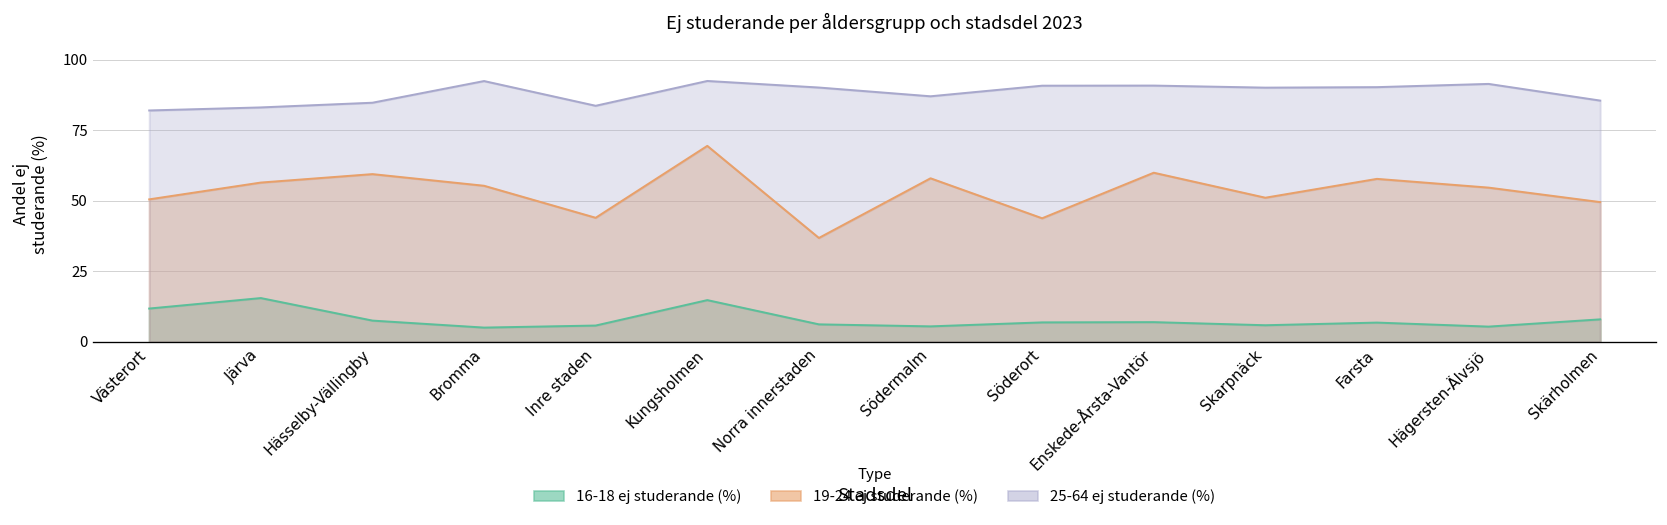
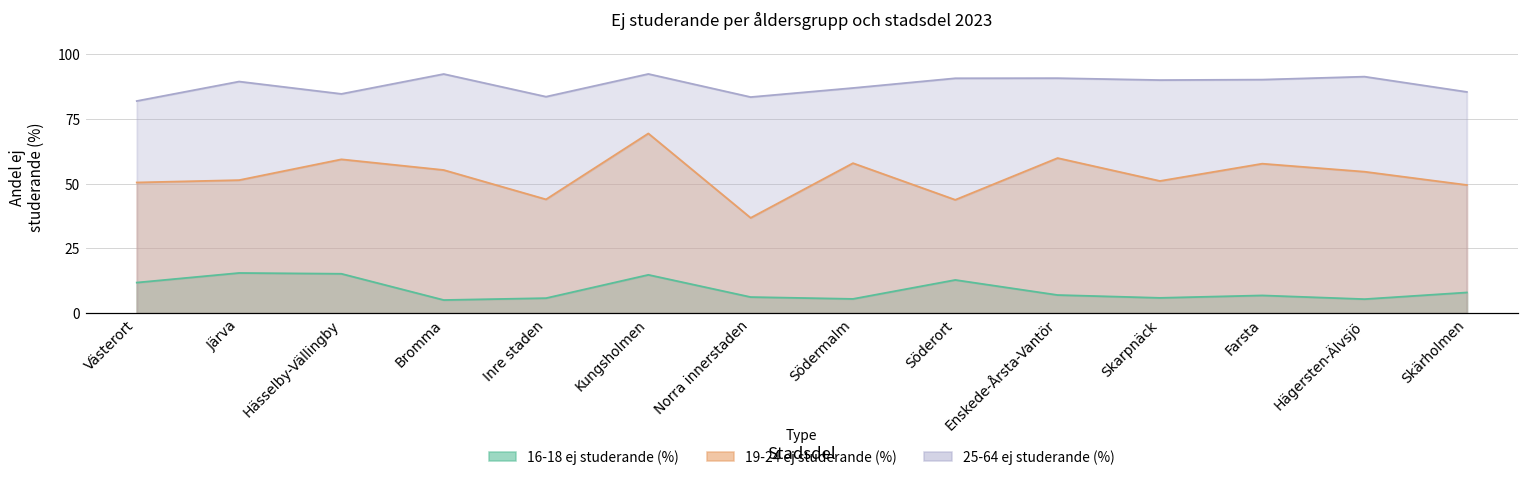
  {
    "16-18 ej studerande (%)": {
      "Västerort": 12,
      "Järva": 15,
-     "Hässelby-Vällingby": 8,
+     "Hässelby-Vällingby": 15,
      "Bromma": 5,
      "Inre staden": 6,
      "Kungsholmen": 15,
      "Norra innerstaden": 6,
      "Södermalm": 5,
-     "Söderort": 7,
+     "Söderort": 13,
      "Enskede-Årsta-Vantör": 7,
      "Skarpnäck": 6,
      "Farsta": 7,
      "Hägersten-Älvsjö": 5,
      "Skärholmen": 8
    },
    "19-24 ej studerande (%)": {
      "Västerort": 50,
-     "Järva": 56,
+     "Järva": 51,
      "Hässelby-Vällingby": 59,
      "Bromma": 55,
      "Inre staden": 44,
      "Kungsholmen": 69,
      "Norra innerstaden": 37,
      "Södermalm": 58,
      "Söderort": 44,
      "Enskede-Årsta-Vantör": 60,
      "Skarpnäck": 51,
      "Farsta": 58,
      "Hägersten-Älvsjö": 55,
      "Skärholmen": 49
    },
    "25-64 ej studerande (%)": {
      "Västerort": 82,
-     "Järva": 83,
+     "Järva": 89,
      "Hässelby-Vällingby": 85,
      "Bromma": 92,
      "Inre staden": 84,
      "Kungsholmen": 92,
-     "Norra innerstaden": 90,
+     "Norra innerstaden": 83,
      "Södermalm": 87,
      "Söderort": 91,
      "Enskede-Årsta-Vantör": 91,
      "Skarpnäck": 90,
      "Farsta": 90,
      "Hägersten-Älvsjö": 91,
      "Skärholmen": 85
    }
  }
